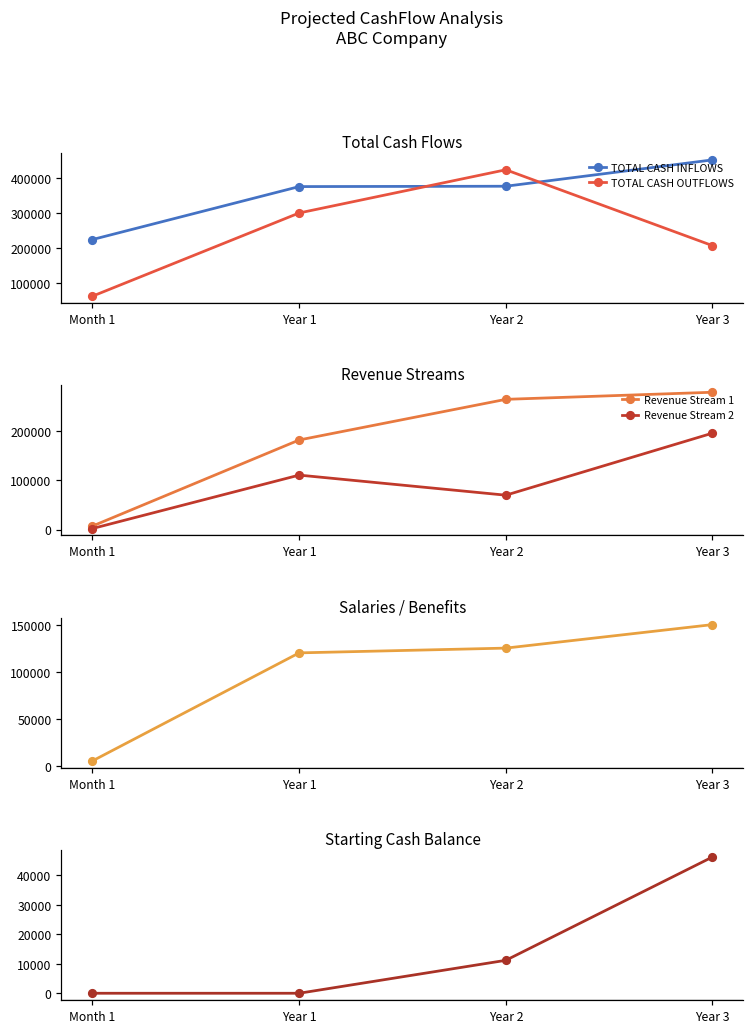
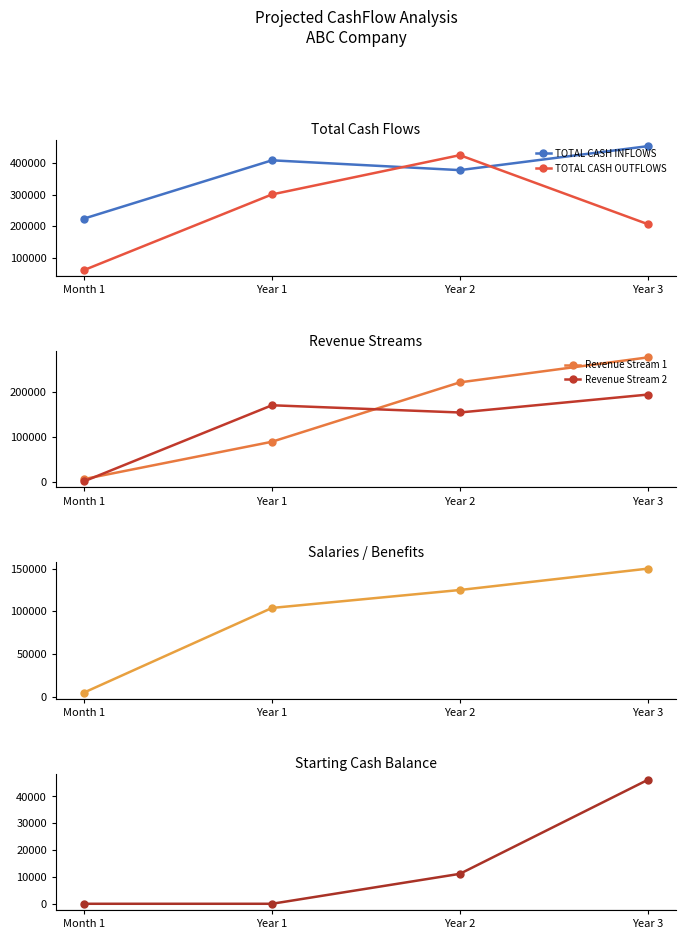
  {
    "Total Cash Flows": {
      "TOTAL CASH INFLOWS": {
        "Month 1": 220000,
-       "Year 1": 380000,
+       "Year 1": 410000,
        "Year 2": 380000,
        "Year 3": 450000
      },
      "TOTAL CASH OUTFLOWS": {
        "Month 1": 60000,
        "Year 1": 300000,
        "Year 2": 420000,
        "Year 3": 210000
      }
    },
    "Revenue Streams": {
      "Revenue Stream 1": {
-       "Year 1": 180000,
-       "Year 2": 260000,
+       "Year 1": 90000,
+       "Year 2": 220000,
        "Year 3": 280000
      },
      "Revenue Stream 2": {
-       "Year 1": 110000,
-       "Year 2": 70000,
+       "Year 1": 170000,
+       "Year 2": 160000,
        "Year 3": 190000
      }
    },
    "Salaries / Benefits": {
      "Month 1": 10000,
-     "Year 1": 120000,
+     "Year 1": 100000,
      "Year 2": 130000,
      "Year 3": 150000
    },
    "Starting Cash Balance": {
      "Month 1": 0,
      "Year 1": 0,
      "Year 2": 11000,
      "Year 3": 46000
    }
  }
